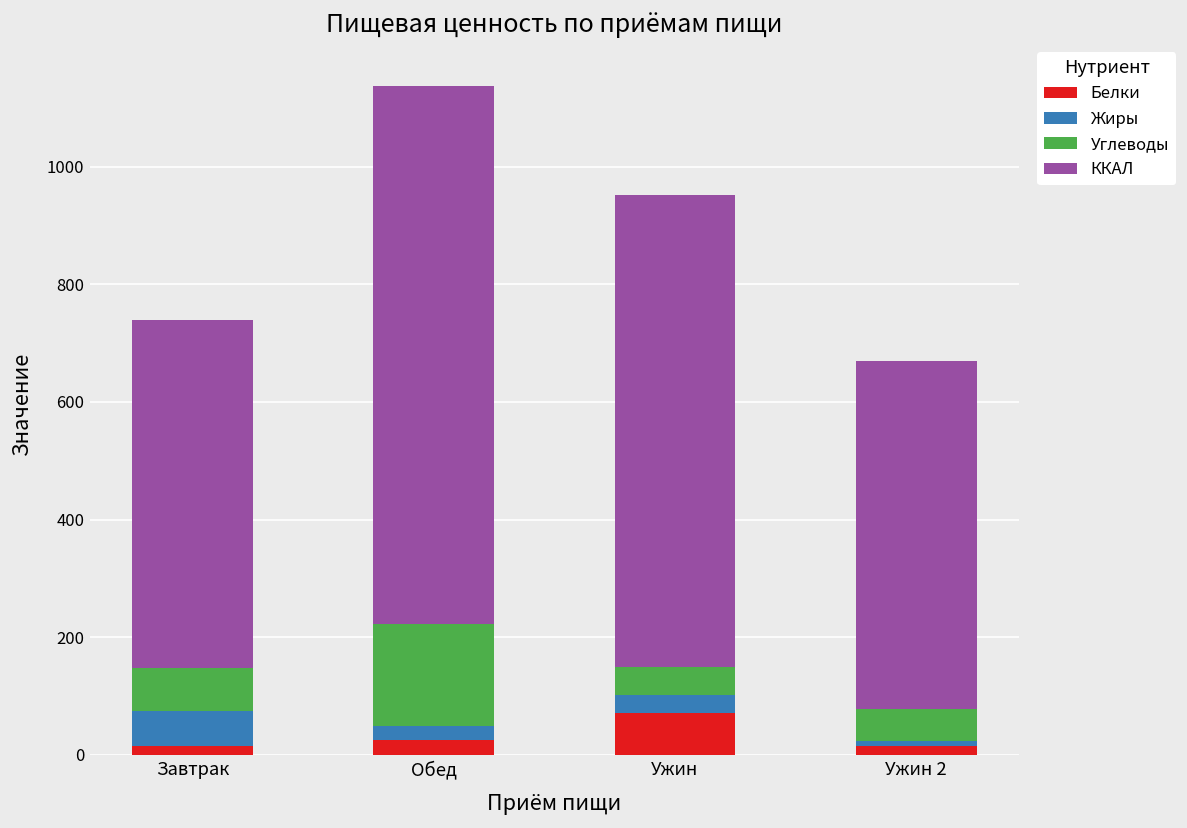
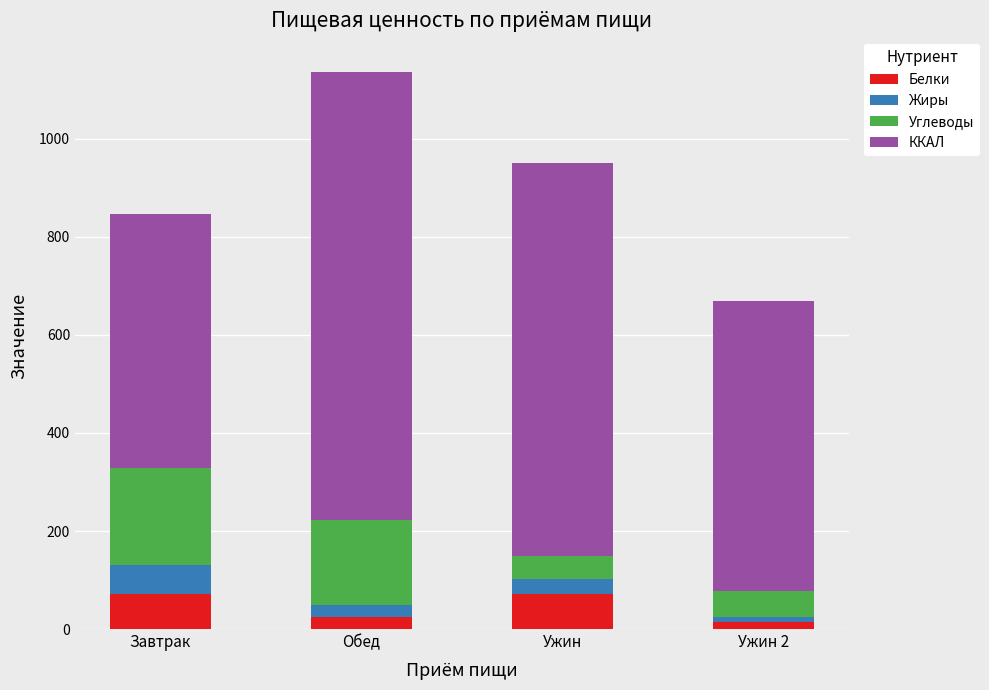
  {
    "Белки": {
-     "Завтрак": 10,
+     "Завтрак": 70,
      "Обед": 20,
      "Ужин": 70,
      "Ужин 2": 20
    },
    "Жиры": {
      "Завтрак": 60,
      "Обед": 20,
      "Ужин": 30,
      "Ужин 2": 10
    },
    "Углеводы": {
-     "Завтрак": 70,
+     "Завтрак": 200,
      "Обед": 170,
      "Ужин": 50,
      "Ужин 2": 50
    },
    "ККАЛ": {
-     "Завтрак": 590,
+     "Завтрак": 520,
      "Обед": 910,
      "Ужин": 800,
      "Ужин 2": 590
    }
  }
